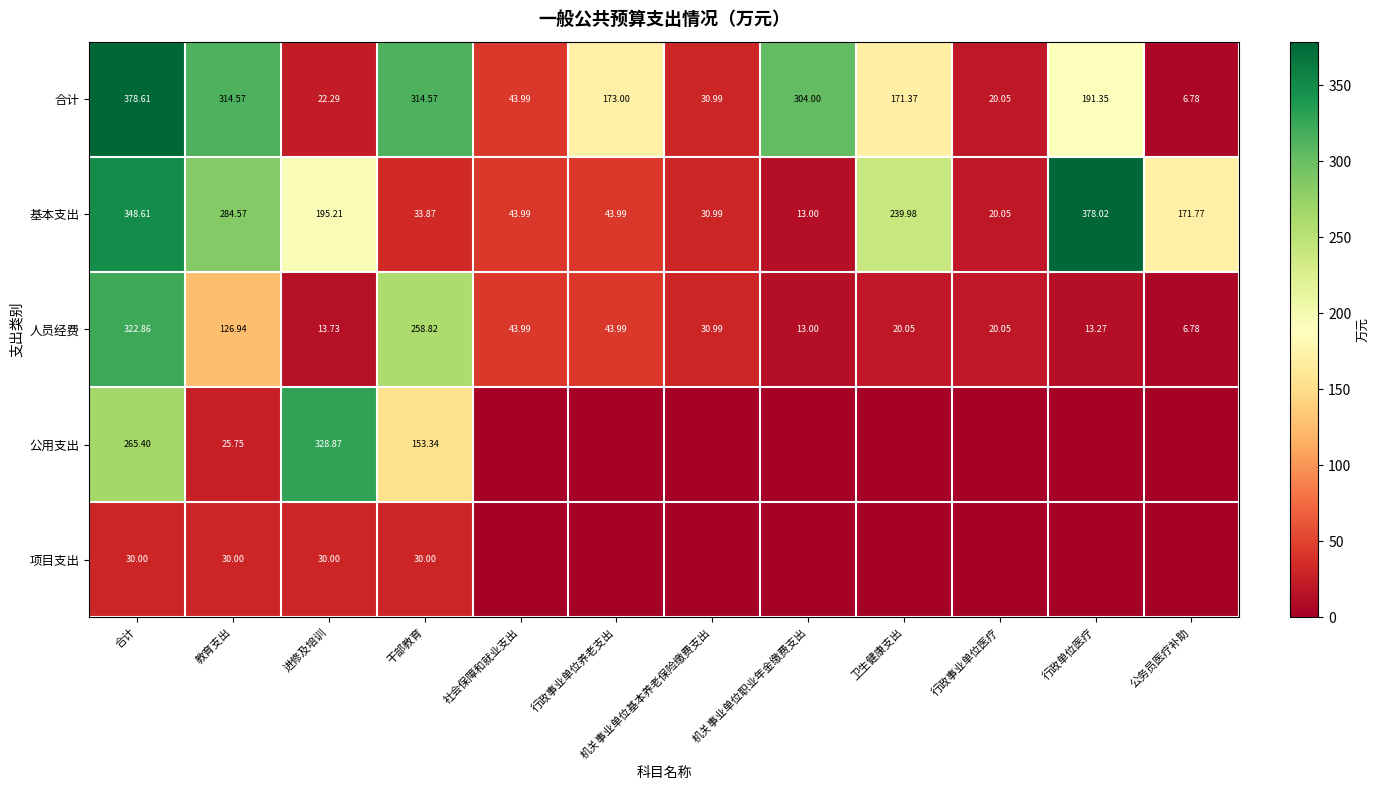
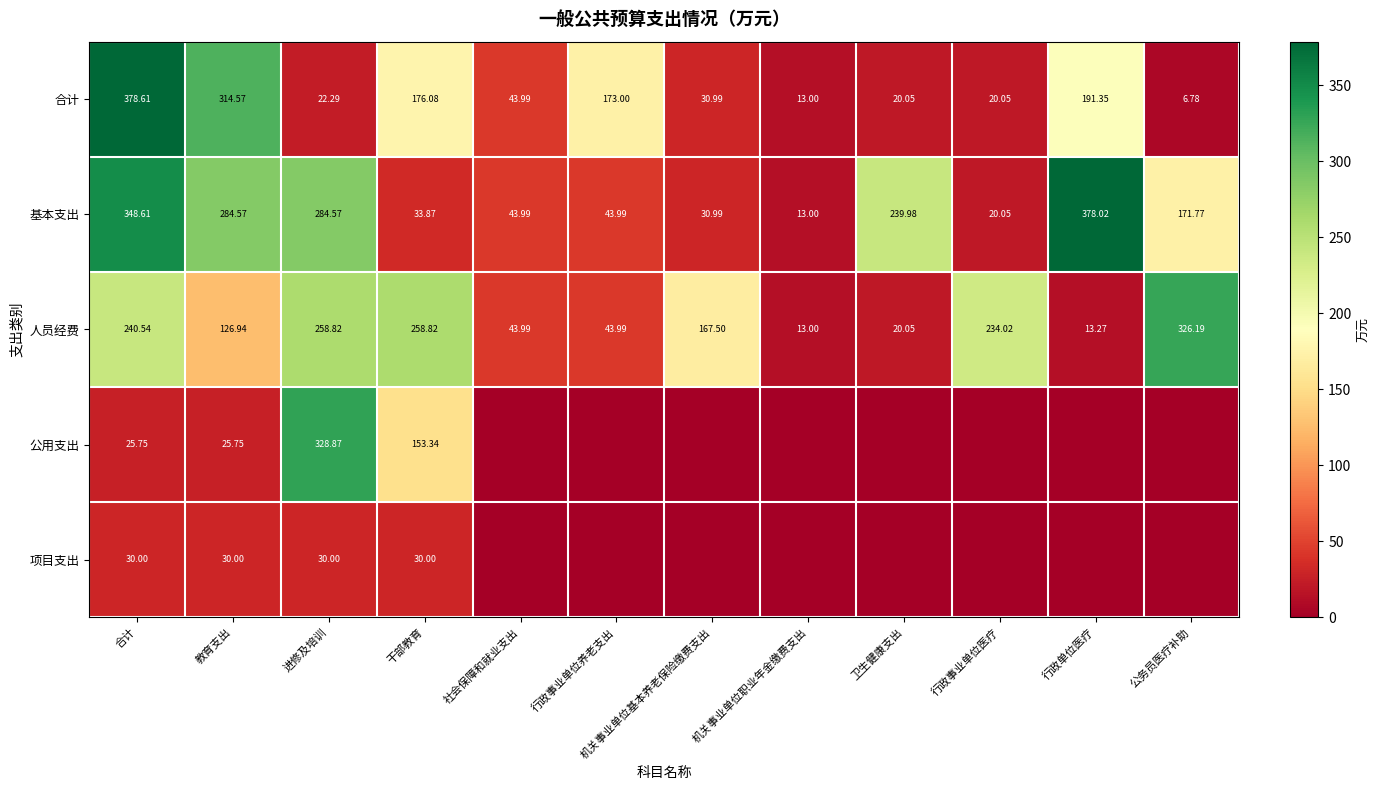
  {
    "合计": {
      "合计": 378.61,
      "教育支出": 314.57,
      "进修及培训": 22.29,
-     "干部教育": 314.57,
+     "干部教育": 176.08,
      "社会保障和就业支出": 43.99,
      "行政事业单位养老支出": 173.00,
      "机关事业单位基本养老保险缴费支出": 30.99,
-     "机关事业单位职业年金缴费支出": 304.00,
-     "卫生健康支出": 171.37,
+     "机关事业单位职业年金缴费支出": 13.00,
+     "卫生健康支出": 20.05,
      "行政事业单位医疗": 20.05,
      "行政单位医疗": 191.35,
      "公务员医疗补助": 6.78
    },
    "基本支出": {
      "合计": 348.61,
      "教育支出": 284.57,
-     "进修及培训": 195.21,
+     "进修及培训": 284.57,
      "干部教育": 33.87,
      "社会保障和就业支出": 43.99,
      "行政事业单位养老支出": 43.99,
      "机关事业单位基本养老保险缴费支出": 30.99,
      "机关事业单位职业年金缴费支出": 13.00,
      "卫生健康支出": 239.98,
      "行政事业单位医疗": 20.05,
      "行政单位医疗": 378.02,
      "公务员医疗补助": 171.77
    },
    "人员经费": {
-     "合计": 322.86,
+     "合计": 240.54,
      "教育支出": 126.94,
-     "进修及培训": 13.73,
+     "进修及培训": 258.82,
      "干部教育": 258.82,
      "社会保障和就业支出": 43.99,
      "行政事业单位养老支出": 43.99,
-     "机关事业单位基本养老保险缴费支出": 30.99,
+     "机关事业单位基本养老保险缴费支出": 167.50,
      "机关事业单位职业年金缴费支出": 13.00,
      "卫生健康支出": 20.05,
-     "行政事业单位医疗": 20.05,
+     "行政事业单位医疗": 234.02,
      "行政单位医疗": 13.27,
-     "公务员医疗补助": 6.78
+     "公务员医疗补助": 326.19
    },
    "公用支出": {
-     "合计": 265.40,
+     "合计": 25.75,
      "教育支出": 25.75,
      "进修及培训": 328.87,
      "干部教育": 153.34
    },
    "项目支出": {
      "合计": 30.00,
      "教育支出": 30.00,
      "进修及培训": 30.00,
      "干部教育": 30.00
    }
  }
